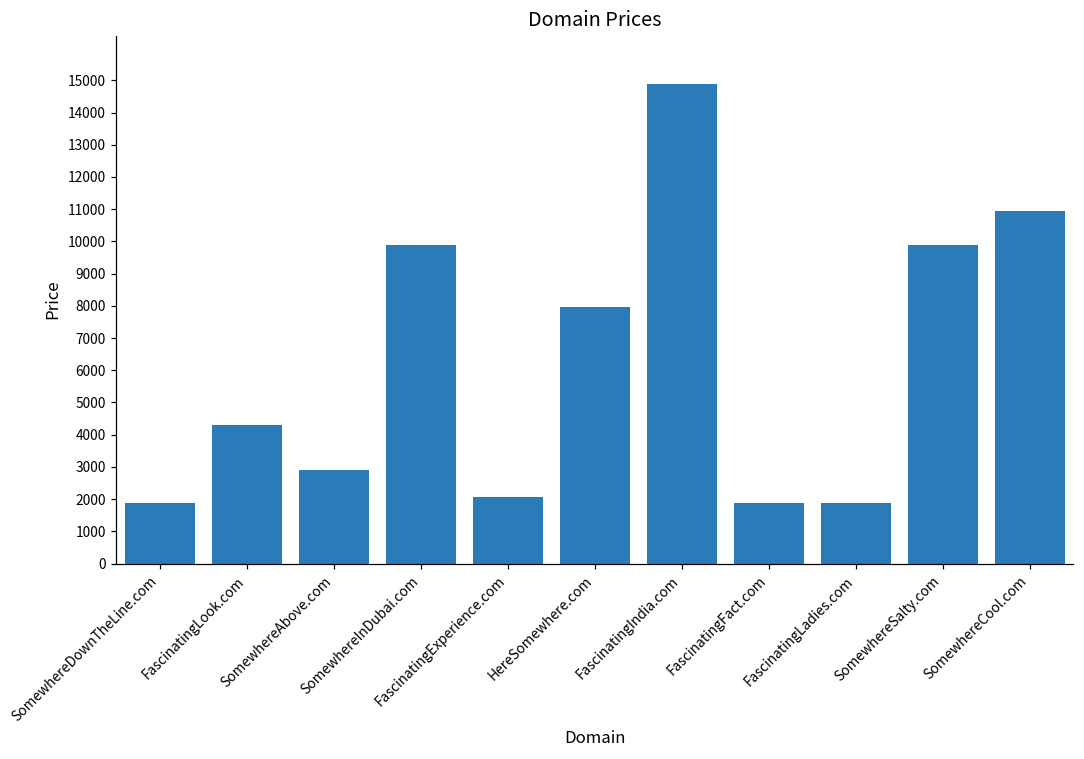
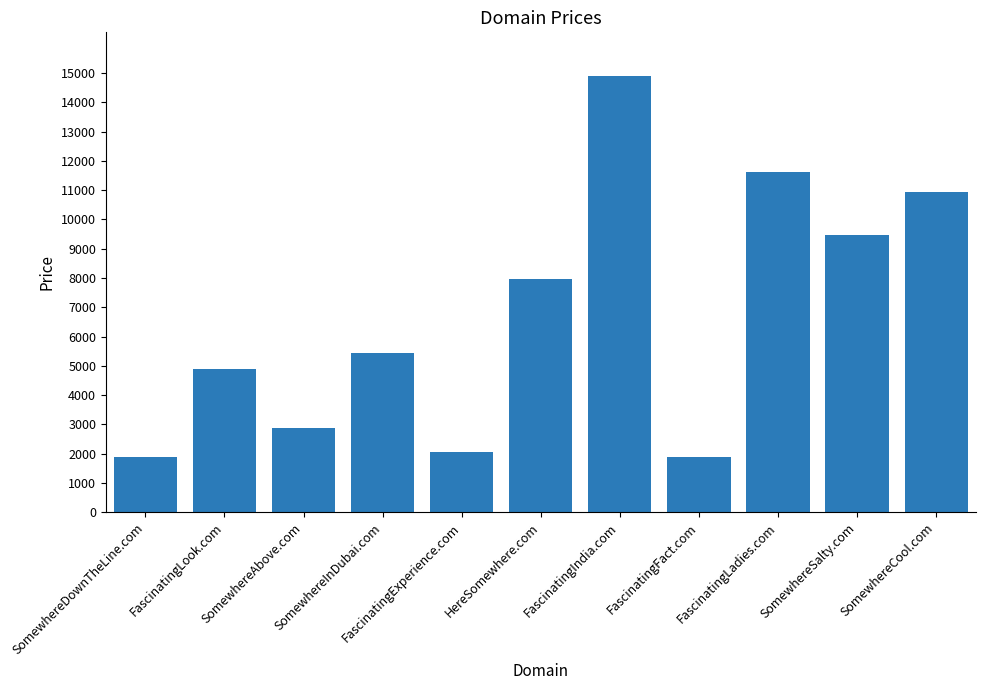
  {
    "SomewhereDownTheLine.com": 1900,
-   "FascinatingLook.com": 4300,
+   "FascinatingLook.com": 4900,
    "SomewhereAbove.com": 2900,
-   "SomewhereInDubai.com": 9900,
+   "SomewhereInDubai.com": 5400,
    "FascinatingExperience.com": 2100,
    "HereSomewhere.com": 8000,
    "FascinatingIndia.com": 14900,
    "FascinatingFact.com": 1900,
-   "FascinatingLadies.com": 1900,
-   "SomewhereSalty.com": 9900,
+   "FascinatingLadies.com": 11600,
+   "SomewhereSalty.com": 9500,
    "SomewhereCool.com": 10900
  }
